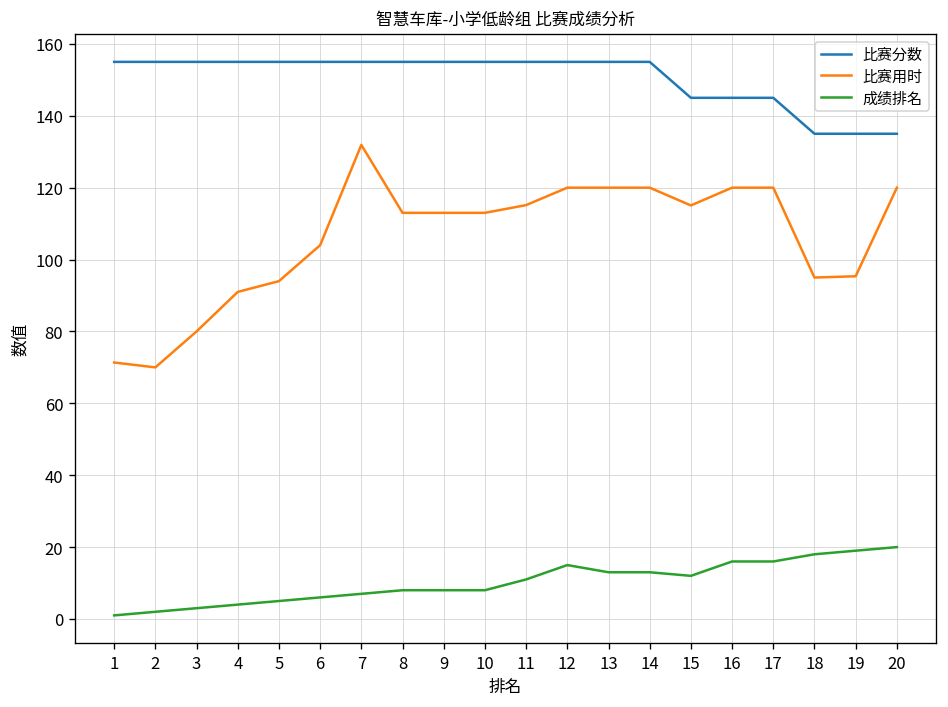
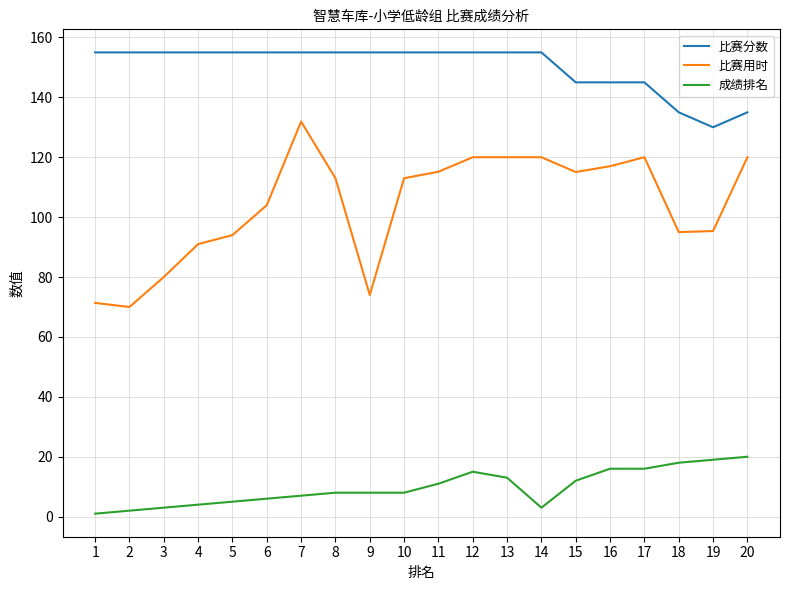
  {
    "比赛分数": {
      "1": 155,
      "2": 155,
      "3": 155,
      "4": 155,
      "5": 155,
      "6": 155,
      "7": 155,
      "8": 155,
      "9": 155,
      "10": 155,
      "11": 155,
      "12": 155,
      "13": 155,
      "14": 155,
      "15": 145,
      "16": 145,
      "17": 145,
      "18": 135,
-     "19": 135,
+     "19": 130,
      "20": 135
    },
    "比赛用时": {
      "1": 71,
      "2": 70,
      "3": 80,
      "4": 91,
      "5": 94,
      "6": 104,
      "7": 132,
      "8": 113,
-     "9": 113,
+     "9": 74,
      "10": 113,
      "11": 115,
      "12": 120,
      "13": 120,
      "14": 120,
      "15": 115,
-     "16": 120,
+     "16": 117,
      "17": 120,
      "18": 95,
      "19": 95,
      "20": 120
    },
    "成绩排名": {
      "1": 1,
      "2": 2,
      "3": 3,
      "4": 4,
      "5": 5,
      "6": 6,
      "7": 7,
      "8": 8,
      "9": 8,
      "10": 8,
      "11": 11,
      "12": 15,
      "13": 13,
-     "14": 13,
+     "14": 3,
      "15": 12,
      "16": 16,
      "17": 16,
      "18": 18,
      "19": 19,
      "20": 20
    }
  }
